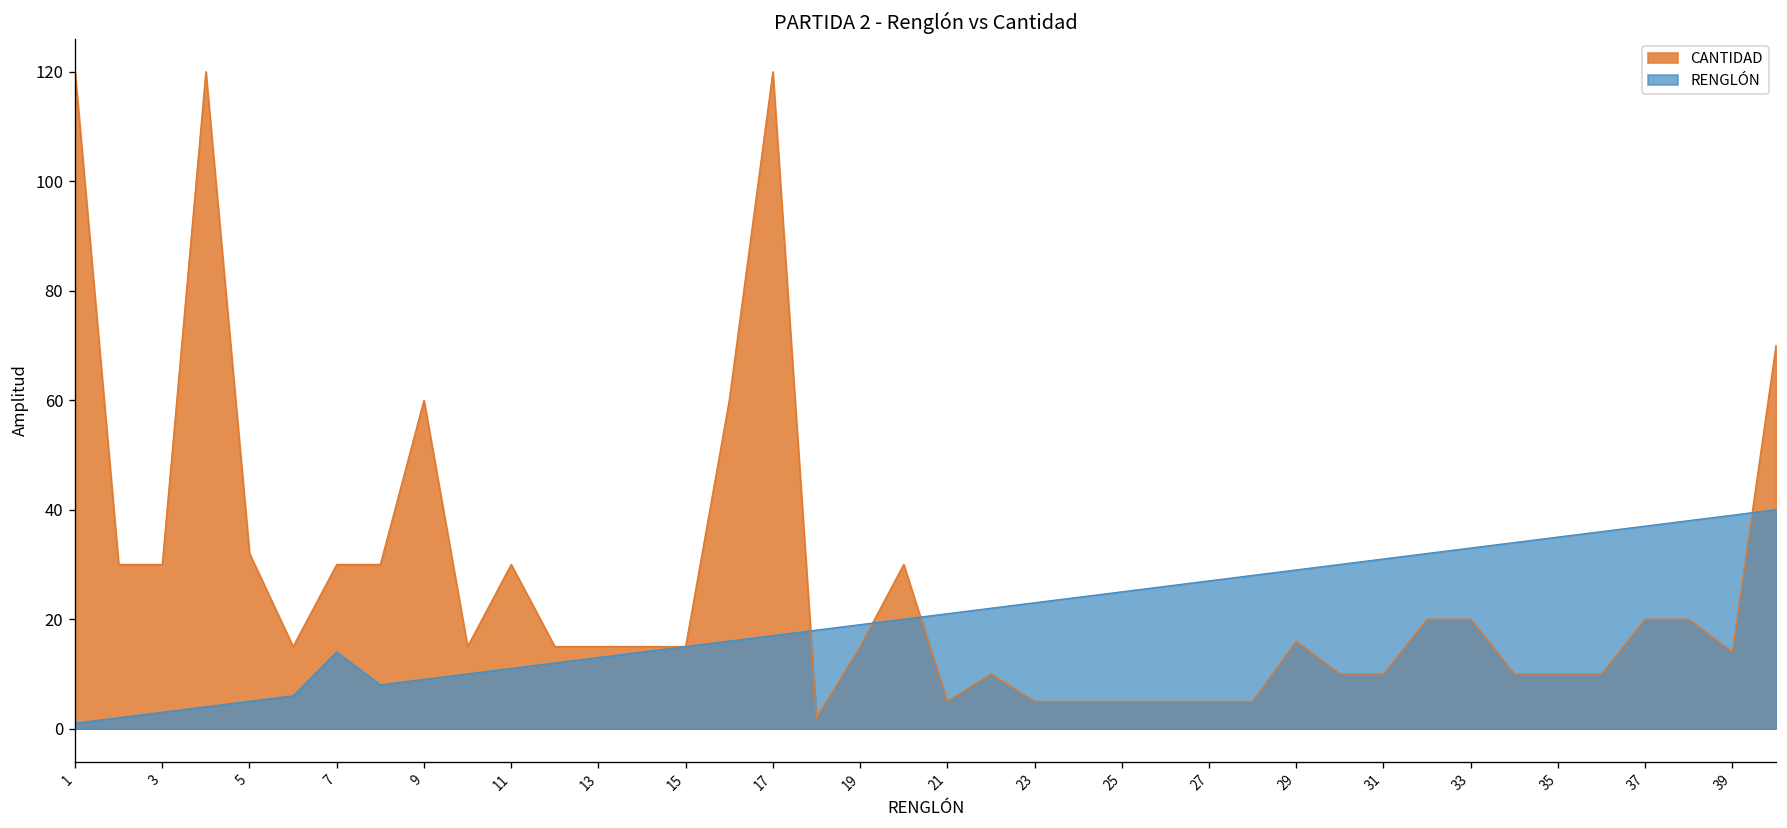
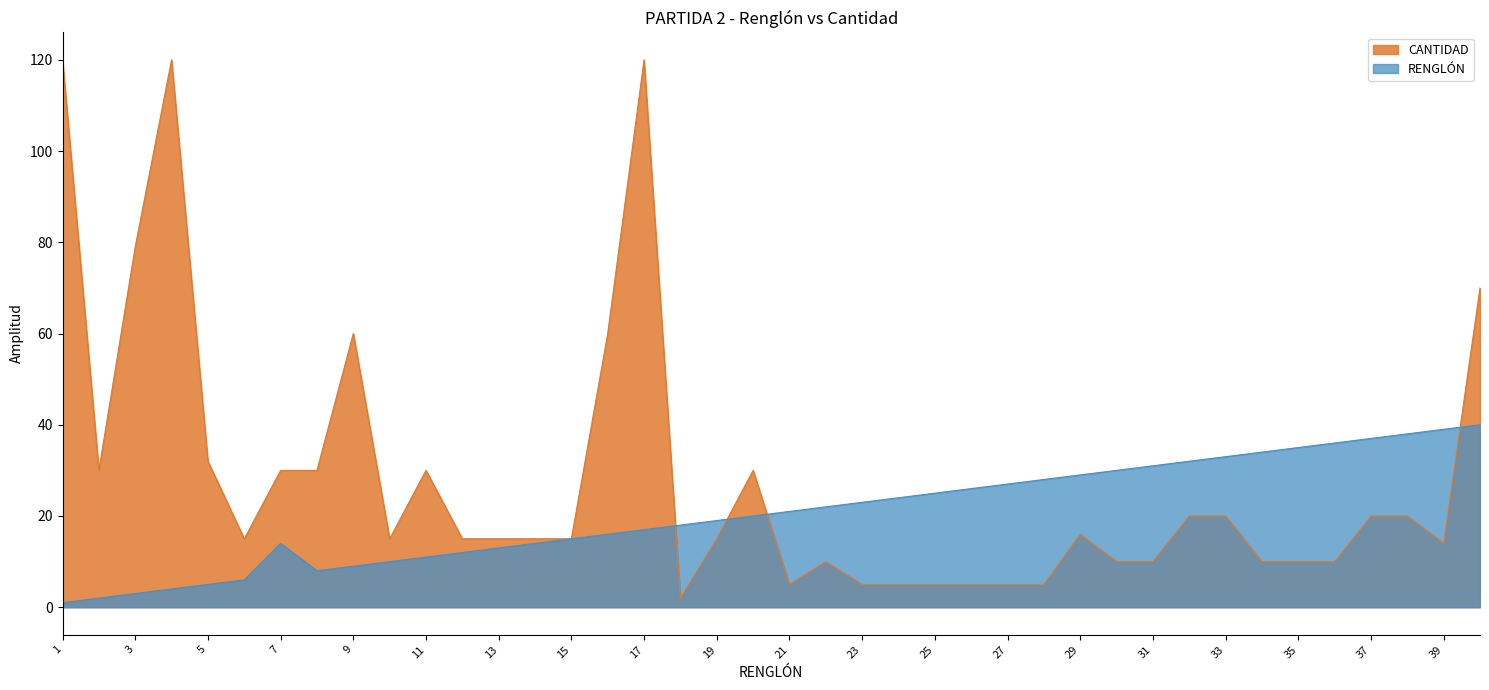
  {
    "CANTIDAD": {
      "1": 120,
-     "3": 30,
+     "3": 79,
      "5": 32,
      "7": 30,
      "9": 60,
      "11": 30,
      "13": 15,
      "17": 120,
      "19": 15,
      "21": 5,
      "23": 5,
      "25": 5,
      "27": 5,
      "29": 16,
      "31": 10,
      "33": 20,
      "35": 10,
      "37": 20,
      "39": 14
    },
    "RENGLÓN": {
      "1": 1,
      "3": 3,
      "5": 5,
      "7": 14,
      "9": 9,
      "11": 11,
      "13": 13,
      "17": 17,
      "19": 19,
      "21": 21,
      "23": 23,
      "25": 25,
      "27": 27,
      "29": 29,
      "31": 31,
      "33": 33,
      "35": 35,
      "37": 37,
      "39": 39
    }
  }
